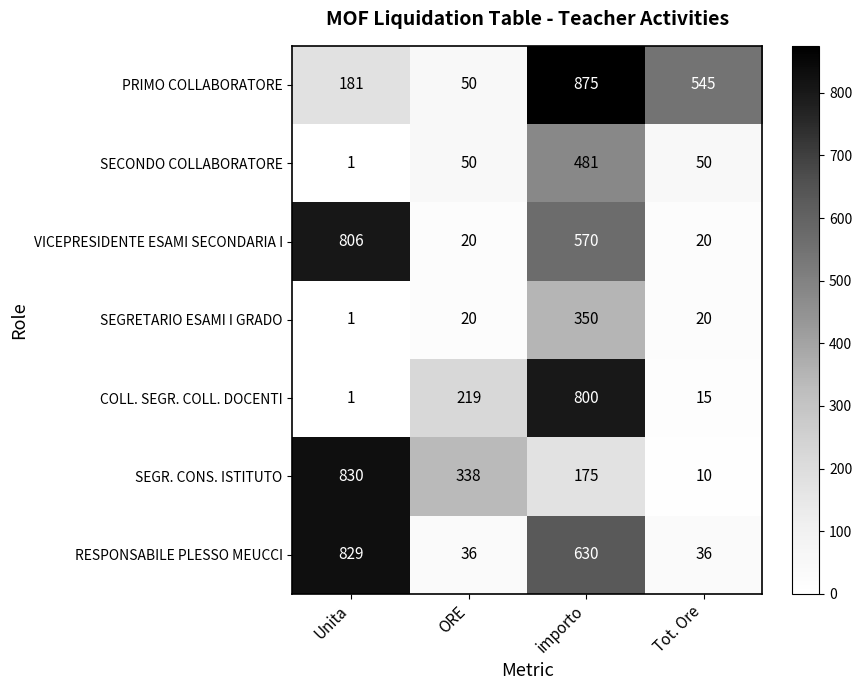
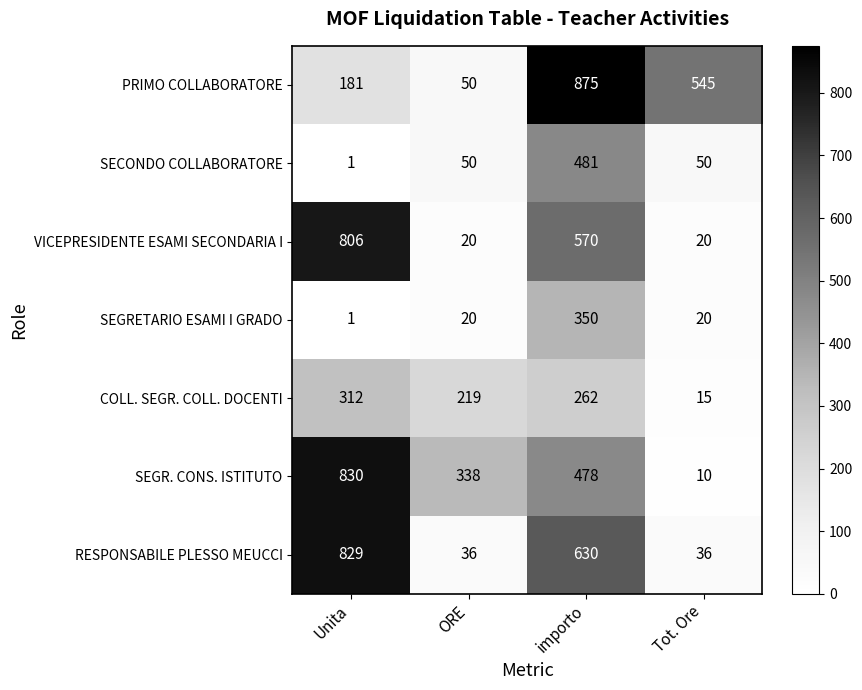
  {
    "PRIMO COLLABORATORE": {
      "Unita": 181,
      "ORE": 50,
      "importo": 875,
      "Tot. Ore": 545
    },
    "SECONDO COLLABORATORE": {
      "Unita": 1,
      "ORE": 50,
      "importo": 481,
      "Tot. Ore": 50
    },
    "VICEPRESIDENTE ESAMI SECONDARIA I": {
      "Unita": 806,
      "ORE": 20,
      "importo": 570,
      "Tot. Ore": 20
    },
    "SEGRETARIO ESAMI I GRADO": {
      "Unita": 1,
      "ORE": 20,
      "importo": 350,
      "Tot. Ore": 20
    },
    "COLL. SEGR. COLL. DOCENTI": {
-     "Unita": 1,
+     "Unita": 312,
      "ORE": 219,
-     "importo": 800,
+     "importo": 262,
      "Tot. Ore": 15
    },
    "SEGR. CONS. ISTITUTO": {
      "Unita": 830,
      "ORE": 338,
-     "importo": 175,
+     "importo": 478,
      "Tot. Ore": 10
    },
    "RESPONSABILE PLESSO MEUCCI": {
      "Unita": 829,
      "ORE": 36,
      "importo": 630,
      "Tot. Ore": 36
    }
  }
